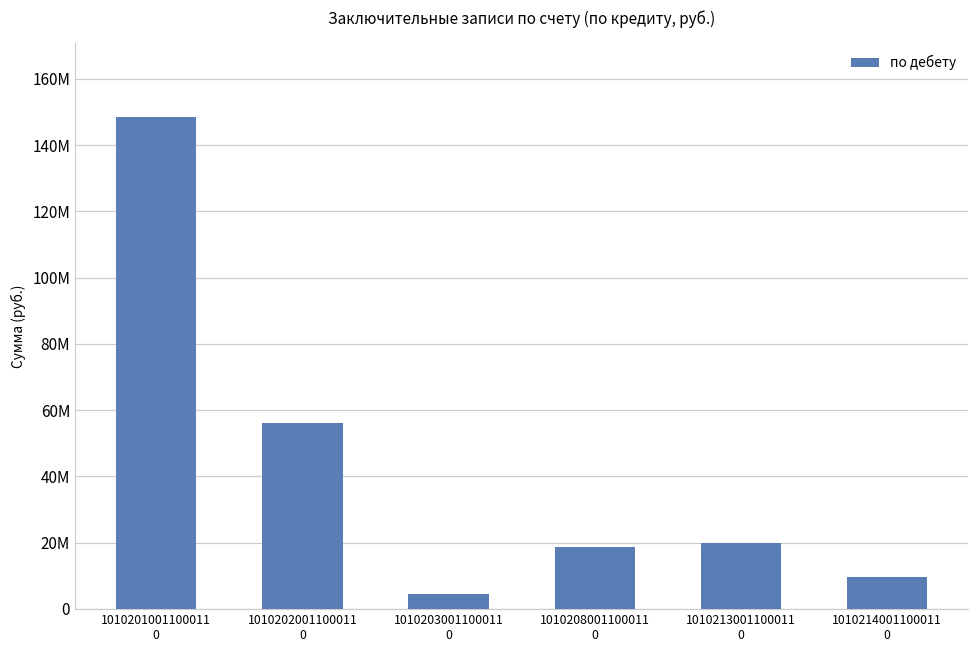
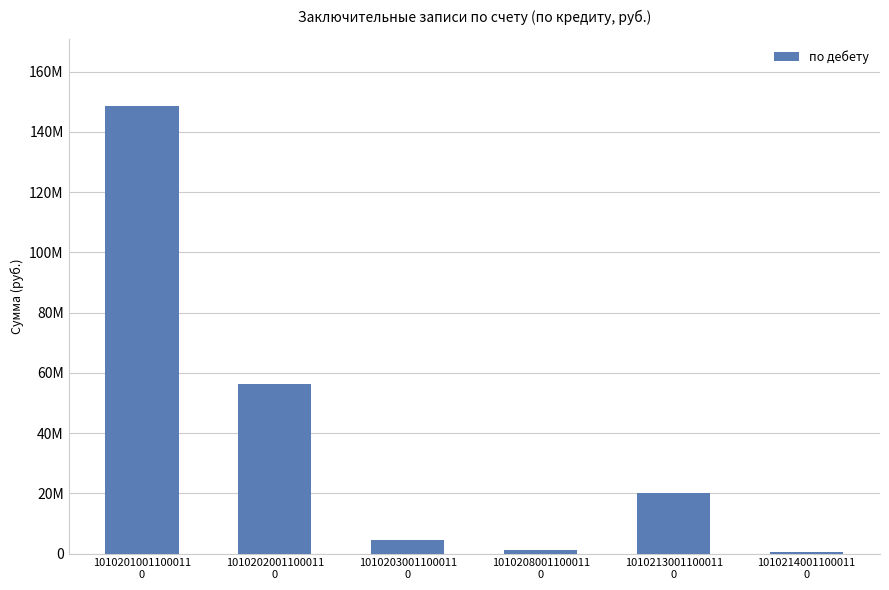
  {
    "1010201001100011 0": 149000000,
    "1010202001100011 0": 56000000,
    "1010203001100011 0": 4000000,
-   "1010208001100011 0": 19000000,
+   "1010208001100011 0": 1000000,
    "1010213001100011 0": 20000000,
-   "1010214001100011 0": 10000000
+   "1010214001100011 0": 1000000
  }
